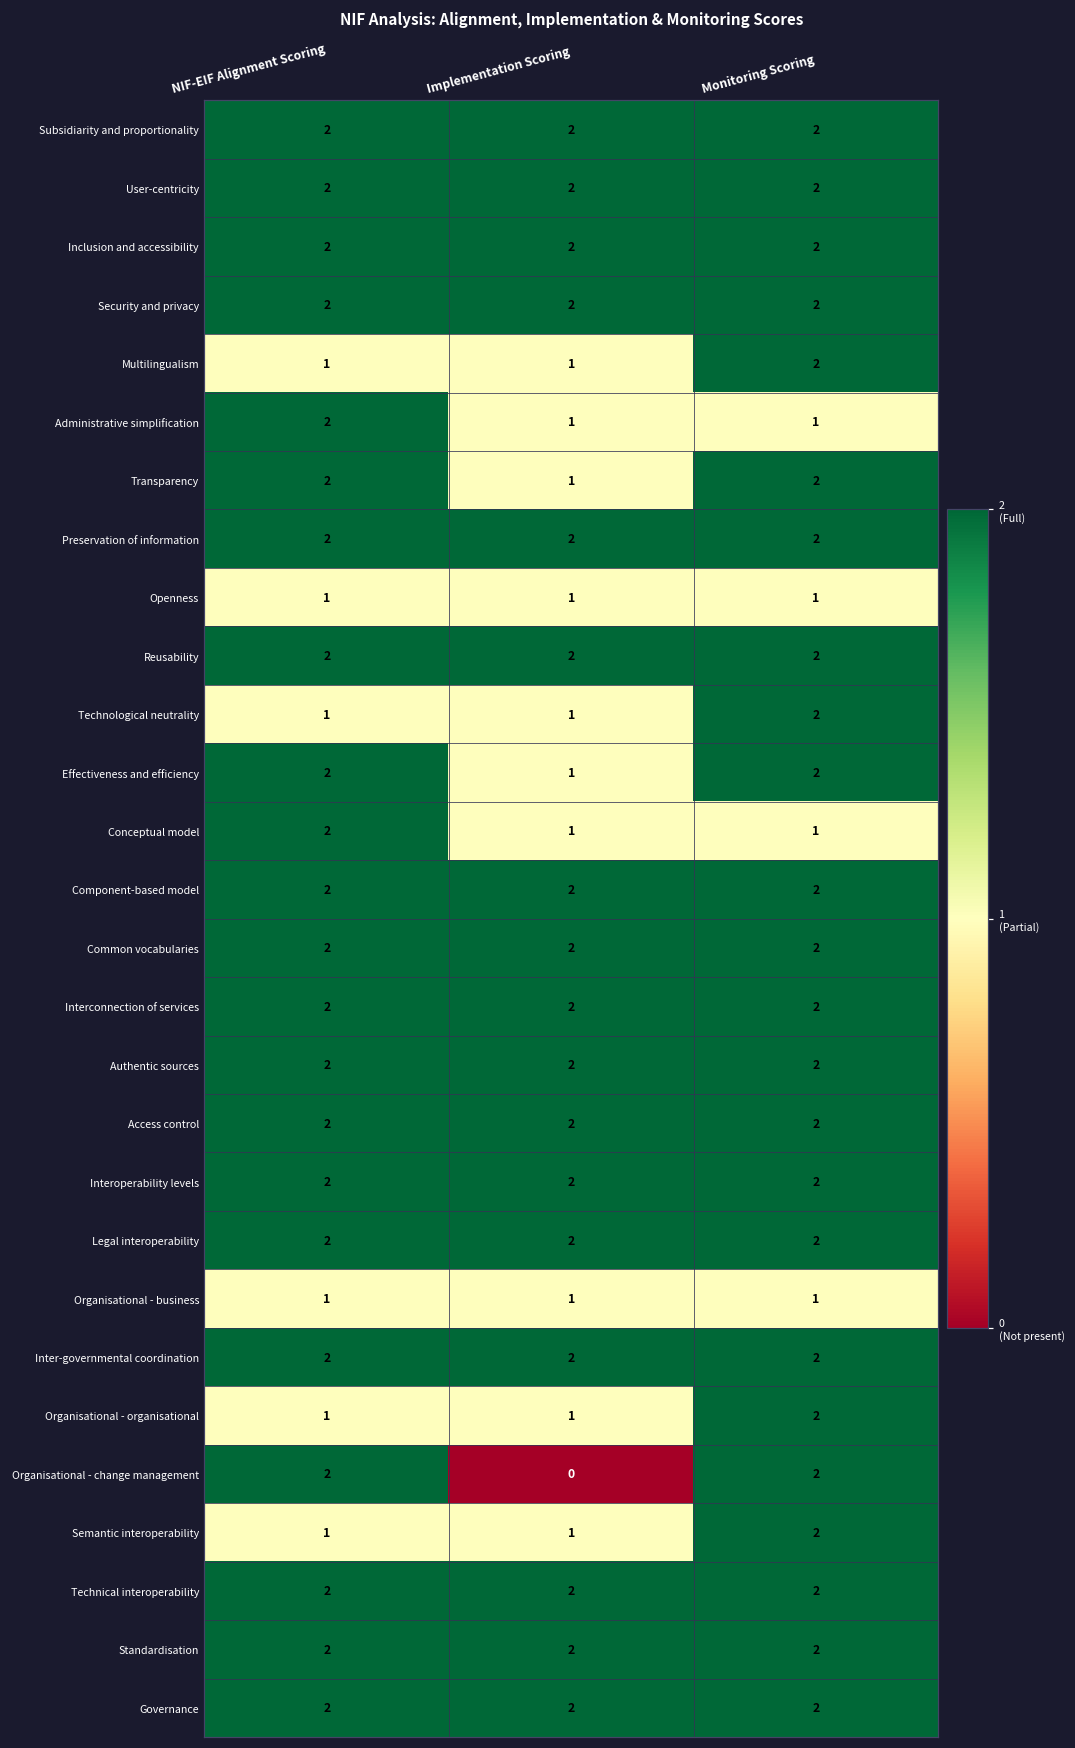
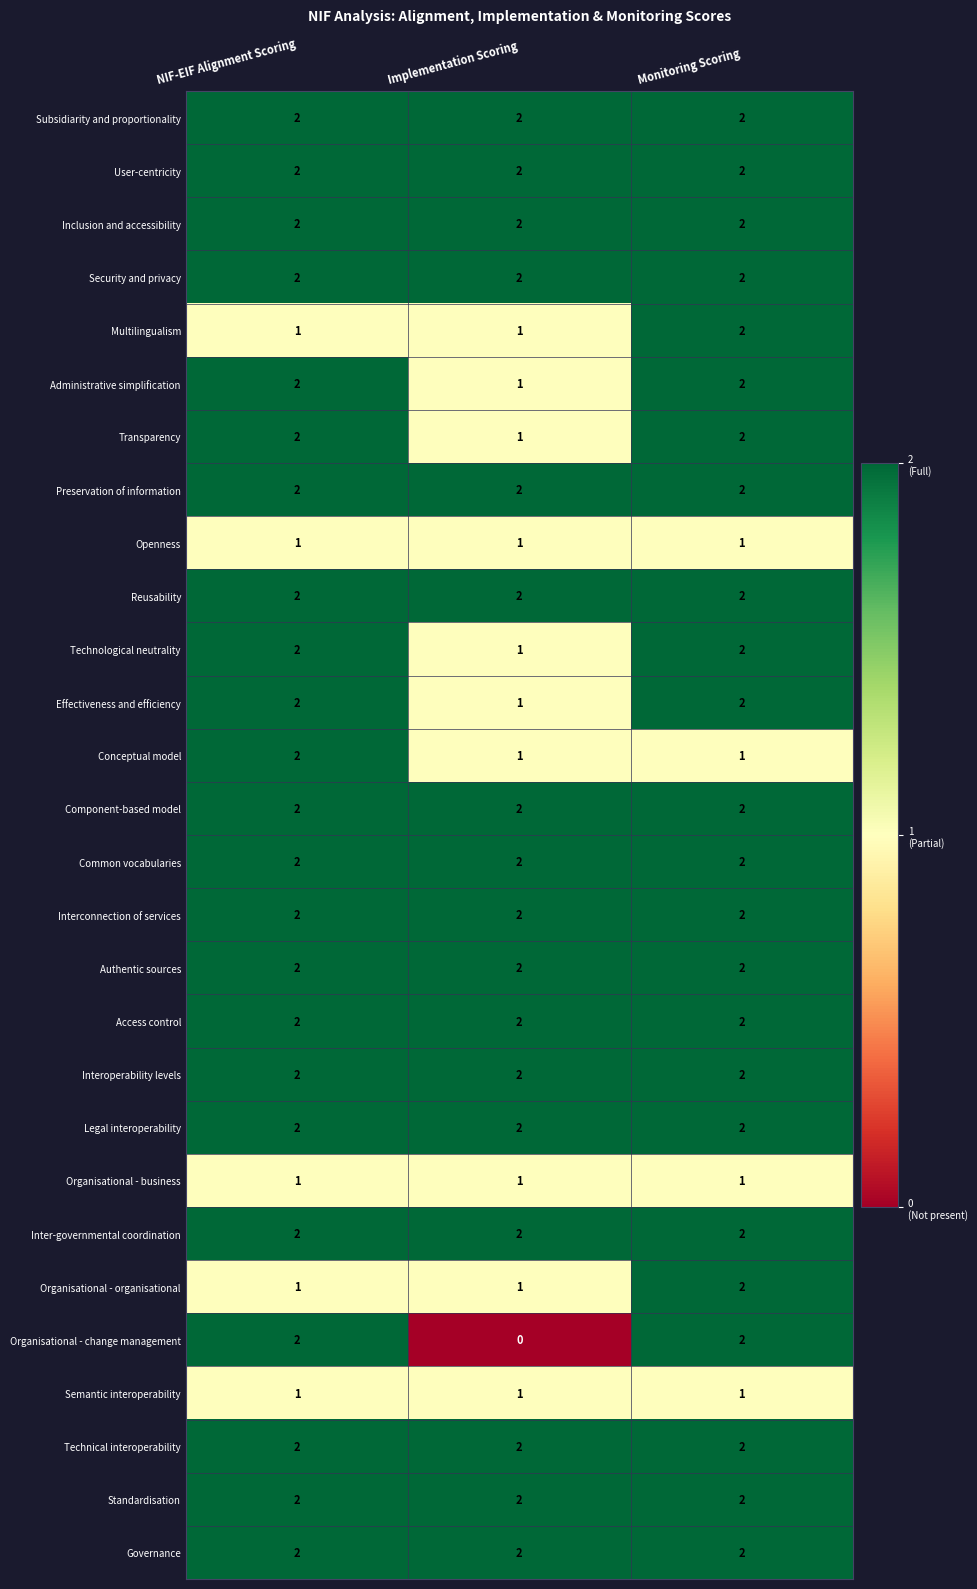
  {
    "Subsidiarity and proportionality": {
      "NIF-EIF Alignment Scoring": 2,
      "Implementation Scoring": 2,
      "Monitoring Scoring": 2
    },
    "User-centricity": {
      "NIF-EIF Alignment Scoring": 2,
      "Implementation Scoring": 2,
      "Monitoring Scoring": 2
    },
    "Inclusion and accessibility": {
      "NIF-EIF Alignment Scoring": 2,
      "Implementation Scoring": 2,
      "Monitoring Scoring": 2
    },
    "Security and privacy": {
      "NIF-EIF Alignment Scoring": 2,
      "Implementation Scoring": 2,
      "Monitoring Scoring": 2
    },
    "Multilingualism": {
      "NIF-EIF Alignment Scoring": 1,
      "Implementation Scoring": 1,
      "Monitoring Scoring": 2
    },
    "Administrative simplification": {
      "NIF-EIF Alignment Scoring": 2,
      "Implementation Scoring": 1,
-     "Monitoring Scoring": 1
+     "Monitoring Scoring": 2
    },
    "Transparency": {
      "NIF-EIF Alignment Scoring": 2,
      "Implementation Scoring": 1,
      "Monitoring Scoring": 2
    },
    "Preservation of information": {
      "NIF-EIF Alignment Scoring": 2,
      "Implementation Scoring": 2,
      "Monitoring Scoring": 2
    },
    "Openness": {
      "NIF-EIF Alignment Scoring": 1,
      "Implementation Scoring": 1,
      "Monitoring Scoring": 1
    },
    "Reusability": {
      "NIF-EIF Alignment Scoring": 2,
      "Implementation Scoring": 2,
      "Monitoring Scoring": 2
    },
    "Technological neutrality": {
-     "NIF-EIF Alignment Scoring": 1,
+     "NIF-EIF Alignment Scoring": 2,
      "Implementation Scoring": 1,
      "Monitoring Scoring": 2
    },
    "Effectiveness and efficiency": {
      "NIF-EIF Alignment Scoring": 2,
      "Implementation Scoring": 1,
      "Monitoring Scoring": 2
    },
    "Conceptual model": {
      "NIF-EIF Alignment Scoring": 2,
      "Implementation Scoring": 1,
      "Monitoring Scoring": 1
    },
    "Component-based model": {
      "NIF-EIF Alignment Scoring": 2,
      "Implementation Scoring": 2,
      "Monitoring Scoring": 2
    },
    "Common vocabularies": {
      "NIF-EIF Alignment Scoring": 2,
      "Implementation Scoring": 2,
      "Monitoring Scoring": 2
    },
    "Interconnection of services": {
      "NIF-EIF Alignment Scoring": 2,
      "Implementation Scoring": 2,
      "Monitoring Scoring": 2
    },
    "Authentic sources": {
      "NIF-EIF Alignment Scoring": 2,
      "Implementation Scoring": 2,
      "Monitoring Scoring": 2
    },
    "Access control": {
      "NIF-EIF Alignment Scoring": 2,
      "Implementation Scoring": 2,
      "Monitoring Scoring": 2
    },
    "Interoperability levels": {
      "NIF-EIF Alignment Scoring": 2,
      "Implementation Scoring": 2,
      "Monitoring Scoring": 2
    },
    "Legal interoperability": {
      "NIF-EIF Alignment Scoring": 2,
      "Implementation Scoring": 2,
      "Monitoring Scoring": 2
    },
    "Organisational - business": {
      "NIF-EIF Alignment Scoring": 1,
      "Implementation Scoring": 1,
      "Monitoring Scoring": 1
    },
    "Inter-governmental coordination": {
      "NIF-EIF Alignment Scoring": 2,
      "Implementation Scoring": 2,
      "Monitoring Scoring": 2
    },
    "Organisational - organisational": {
      "NIF-EIF Alignment Scoring": 1,
      "Implementation Scoring": 1,
      "Monitoring Scoring": 2
    },
    "Organisational - change management": {
      "NIF-EIF Alignment Scoring": 2,
      "Implementation Scoring": 0,
      "Monitoring Scoring": 2
    },
    "Semantic interoperability": {
      "NIF-EIF Alignment Scoring": 1,
      "Implementation Scoring": 1,
-     "Monitoring Scoring": 2
+     "Monitoring Scoring": 1
    },
    "Technical interoperability": {
      "NIF-EIF Alignment Scoring": 2,
      "Implementation Scoring": 2,
      "Monitoring Scoring": 2
    },
    "Standardisation": {
      "NIF-EIF Alignment Scoring": 2,
      "Implementation Scoring": 2,
      "Monitoring Scoring": 2
    },
    "Governance": {
      "NIF-EIF Alignment Scoring": 2,
      "Implementation Scoring": 2,
      "Monitoring Scoring": 2
    }
  }
